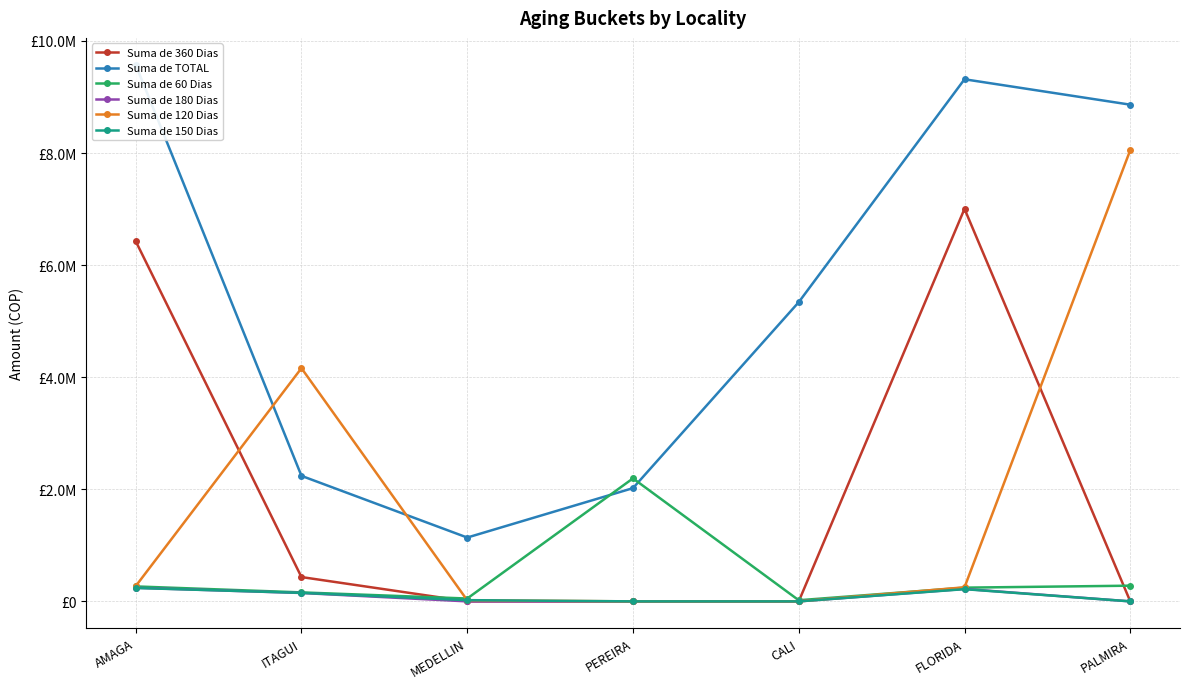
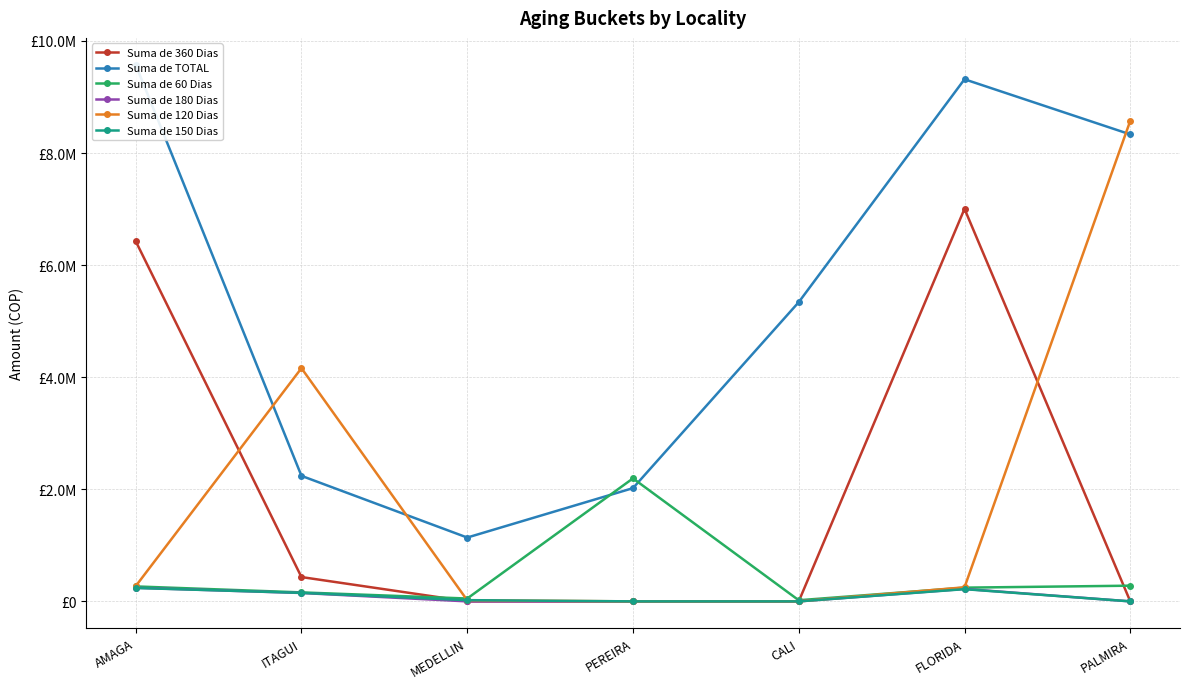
  {
    "Suma de 360 Dias": {
      "AMAGA": "£6400000",
      "ITAGUI": "£400000",
      "FLORIDA": "£7000000"
    },
    "Suma de TOTAL": {
      "ITAGUI": "£2200000",
      "MEDELLIN": "£1100000",
      "PEREIRA": "£2000000",
      "CALI": "£5300000",
      "FLORIDA": "£9300000",
-     "PALMIRA": "£8900000"
+     "PALMIRA": "£8300000"
    },
    "Suma de 120 Dias": {
      "ITAGUI": "£4200000",
-     "PALMIRA": "£8100000"
+     "PALMIRA": "£8600000"
    }
  }
